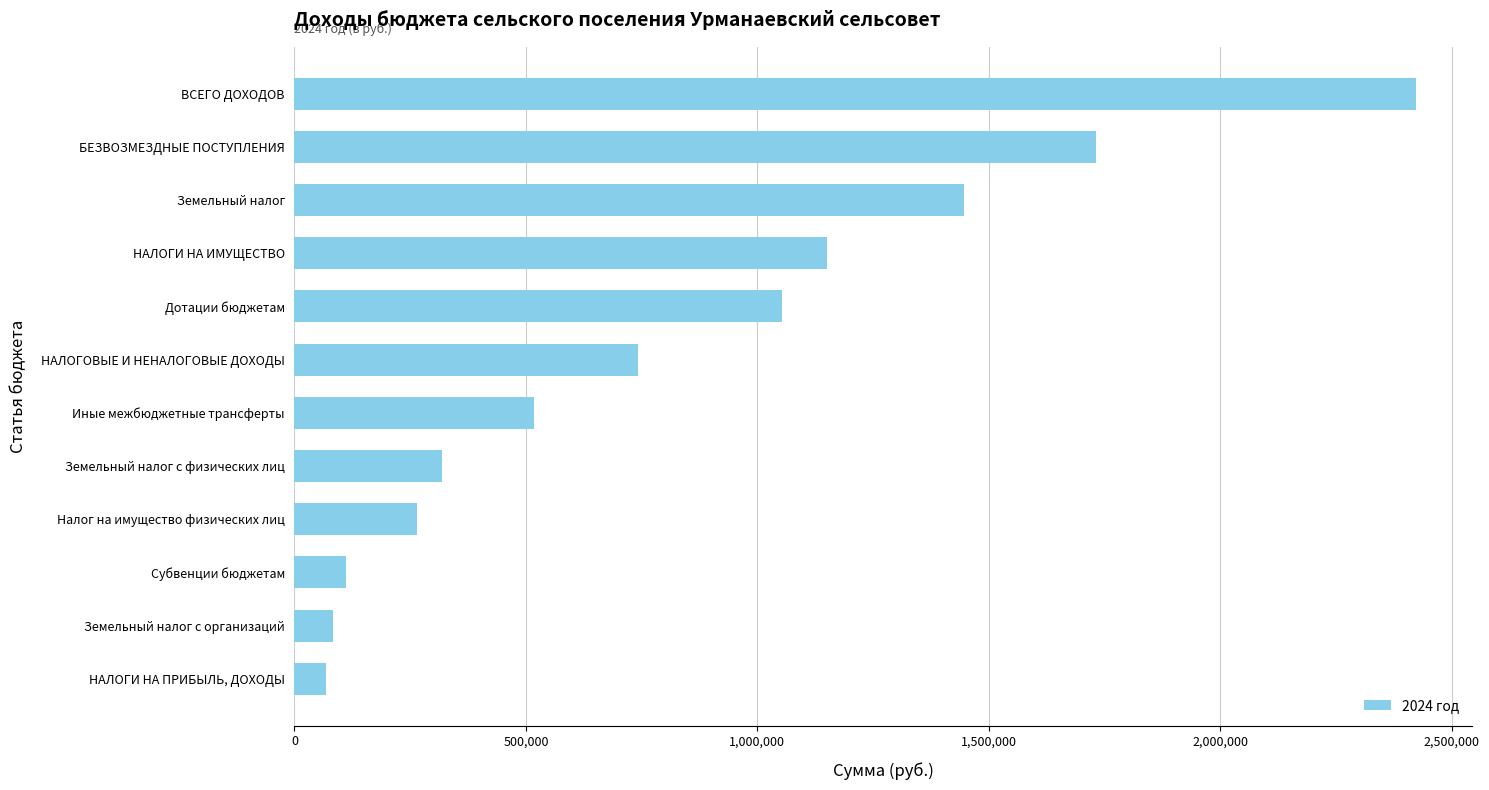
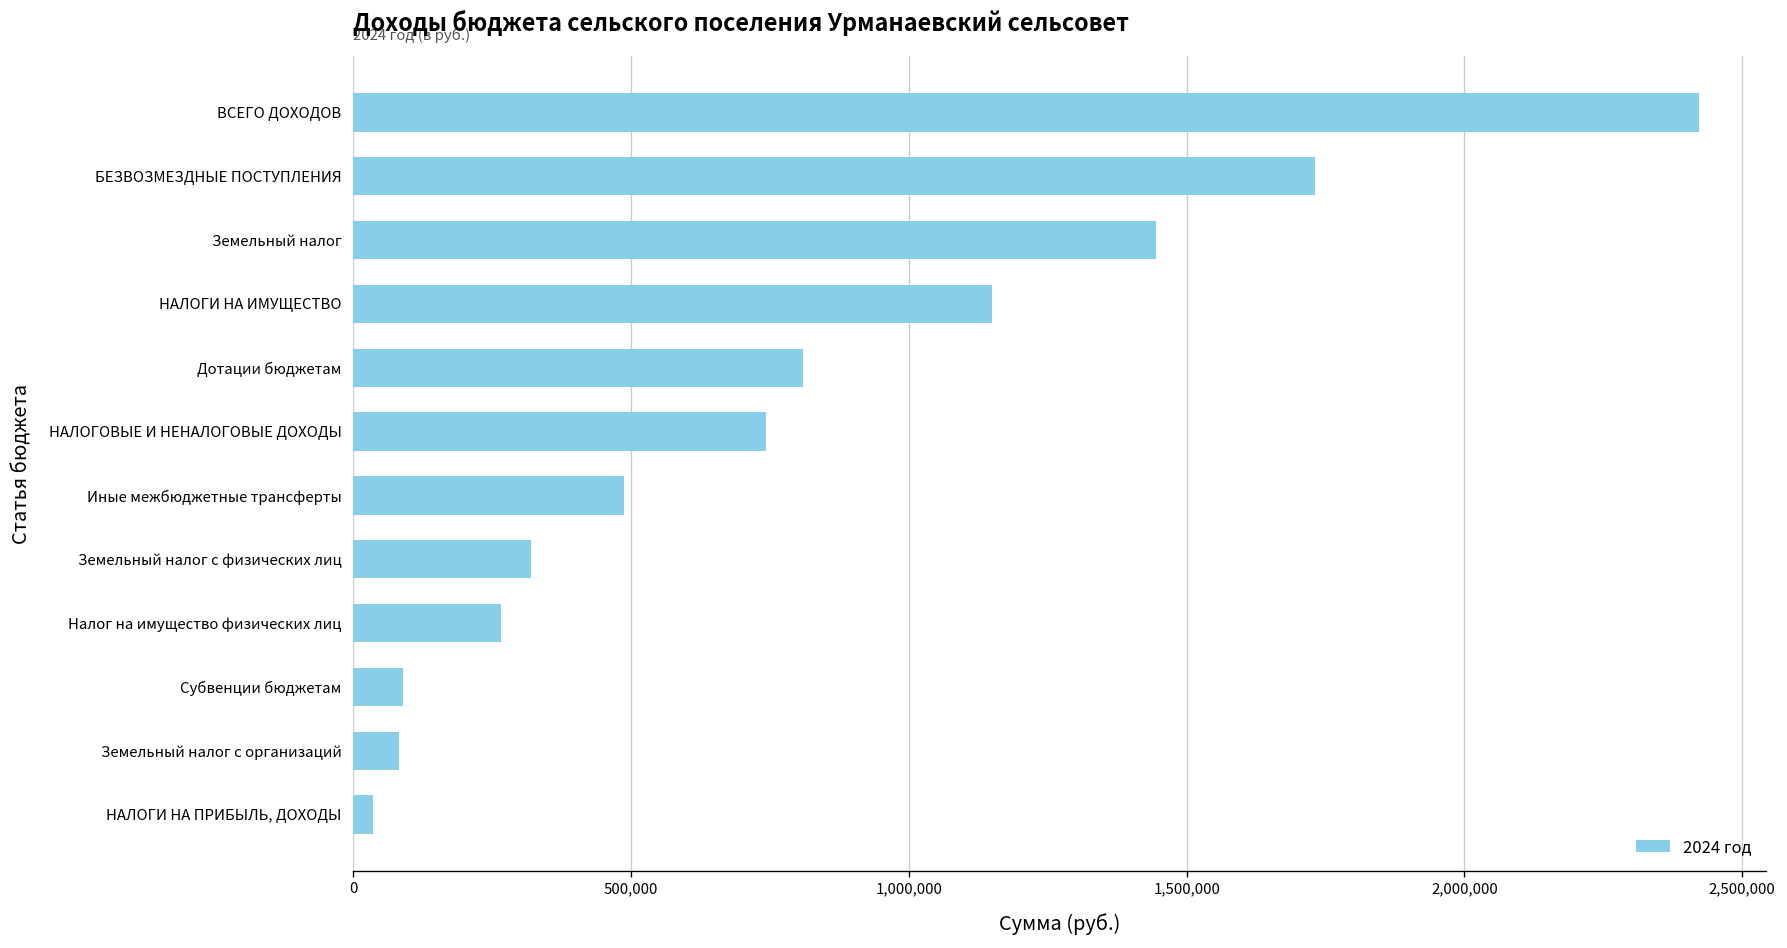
  {
    "ВСЕГО ДОХОДОВ": "2,420,000",
    "БЕЗВОЗМЕЗДНЫЕ ПОСТУПЛЕНИЯ": "1,730,000",
    "Земельный налог": "1,450,000",
    "НАЛОГИ НА ИМУЩЕСТВО": "1,150,000",
-   "Дотации бюджетам": "1,050,000",
+   "Дотации бюджетам": "810,000",
    "НАЛОГОВЫЕ И НЕНАЛОГОВЫЕ ДОХОДЫ": "740,000",
-   "Иные межбюджетные трансферты": "520,000",
+   "Иные межбюджетные трансферты": "490,000",
    "Земельный налог с физических лиц": "320,000",
    "Налог на имущество физических лиц": "270,000",
-   "Субвенции бюджетам": "110,000",
+   "Субвенции бюджетам": "90,000",
    "Земельный налог с организаций": "80,000",
-   "НАЛОГИ НА ПРИБЫЛЬ, ДОХОДЫ": "70,000"
+   "НАЛОГИ НА ПРИБЫЛЬ, ДОХОДЫ": "40,000"
  }
